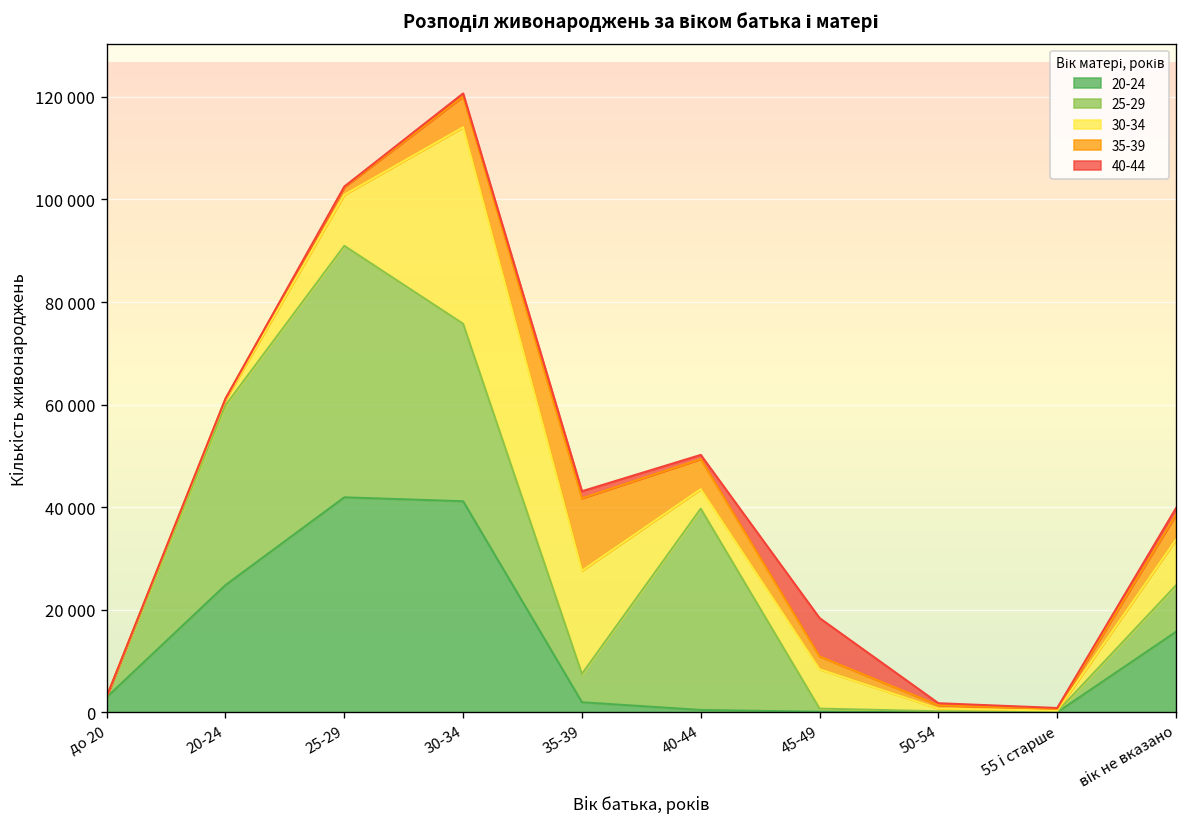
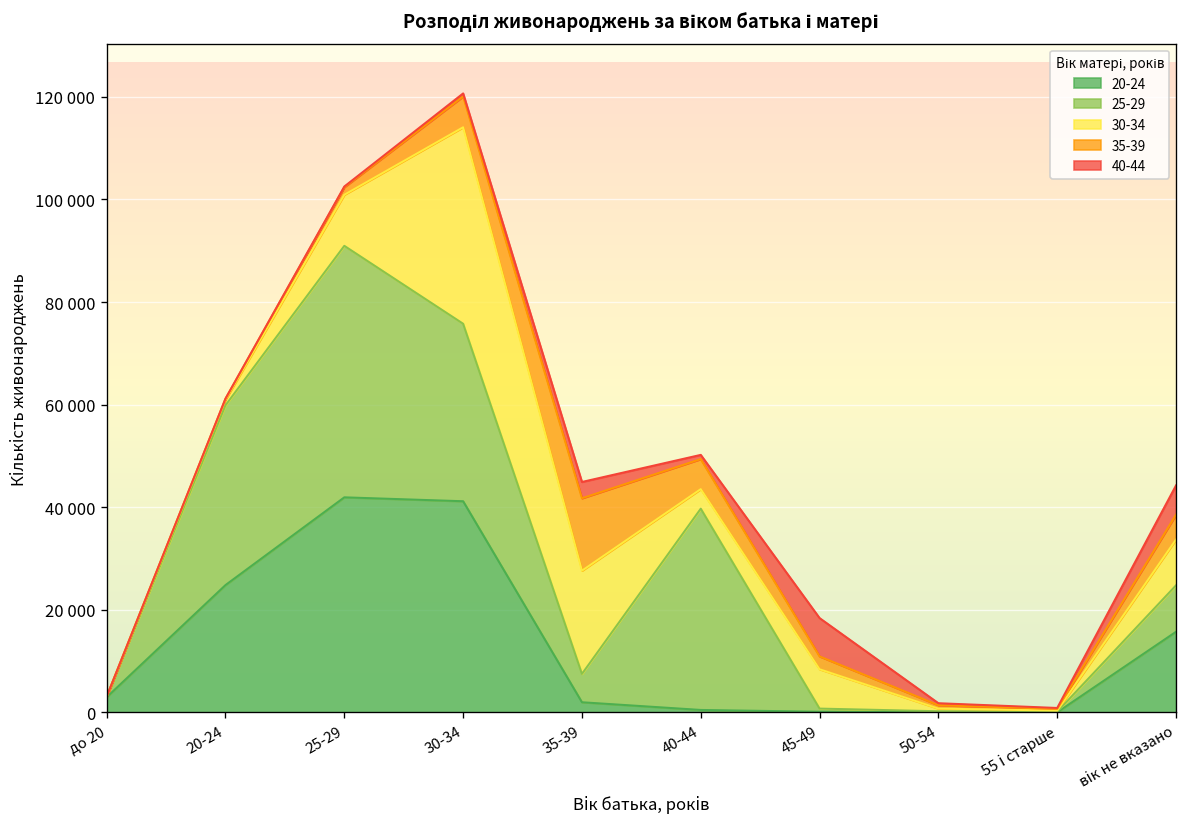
  {
    "20-24": {
      "20-24": 25000,
      "25-29": 42000,
      "30-34": 41000,
      "35-39": 2000,
      "40-44": 0,
      "45-49": 0,
      "вік не вказано": 16000
    },
    "25-29": {
      "20-24": 35000,
      "25-29": 49000,
      "30-34": 35000,
      "35-39": 6000,
      "40-44": 39000,
      "45-49": 1000,
      "вік не вказано": 9000
    },
    "30-34": {
      "25-29": 10000,
      "30-34": 38000,
      "35-39": 20000,
      "40-44": 4000,
      "45-49": 8000,
      "вік не вказано": 9000
    },
    "35-39": {
      "35-39": 14000,
      "40-44": 6000,
      "45-49": 3000,
      "вік не вказано": 5000
    },
    "40-44": {
-     "35-39": 1000,
+     "35-39": 3000,
      "40-44": 1000,
      "45-49": 7000,
-     "вік не вказано": 1000
+     "вік не вказано": 6000
    }
  }
